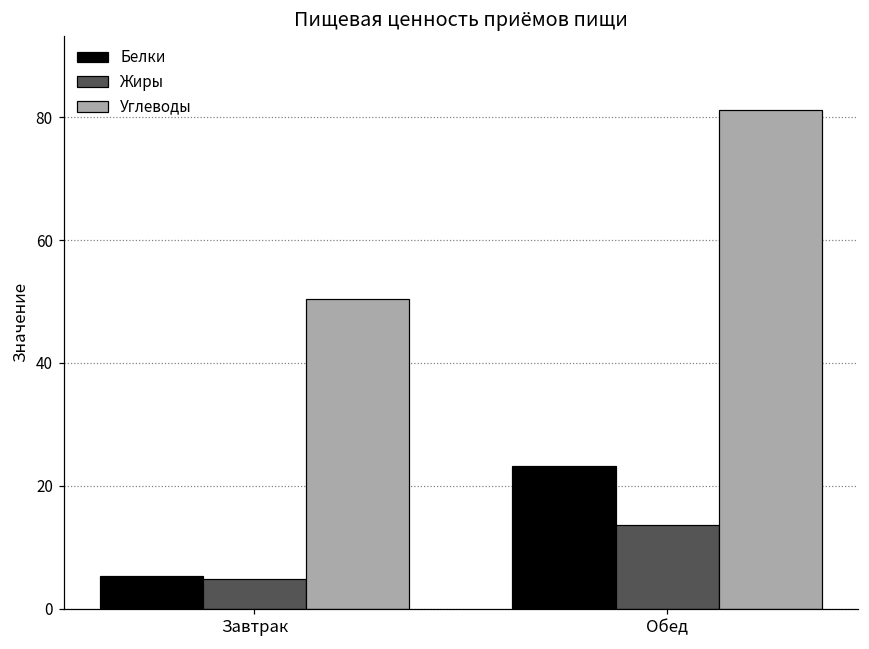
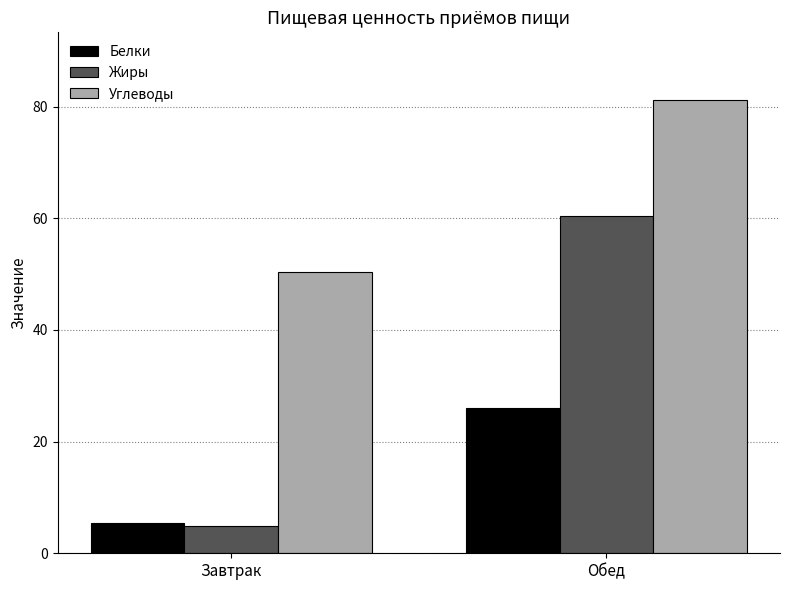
  {
    "Белки": {
      "Завтрак": 5,
-     "Обед": 23
+     "Обед": 26
    },
    "Жиры": {
      "Завтрак": 5,
-     "Обед": 14
+     "Обед": 60
    },
    "Углеводы": {
      "Завтрак": 50,
      "Обед": 81
    }
  }
